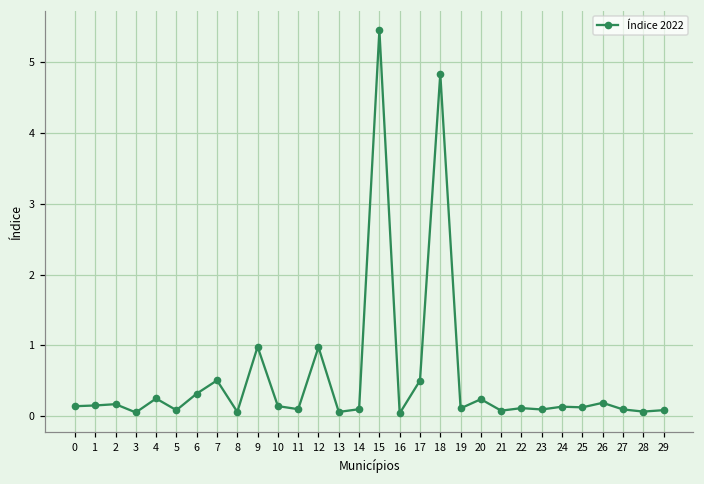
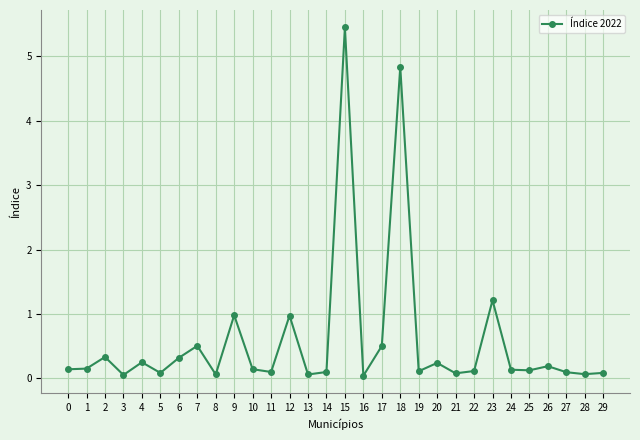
  {
    "0": 0.1,
    "1": 0.2,
-   "2": 0.2,
+   "2": 0.3,
    "3": 0.1,
    "4": 0.3,
    "5": 0.1,
    "6": 0.3,
    "7": 0.5,
    "8": 0.1,
    "9": 1.0,
    "10": 0.1,
    "11": 0.1,
    "12": 1.0,
    "13": 0.1,
    "14": 0.1,
    "15": 5.5,
    "16": 0.0,
    "17": 0.5,
    "18": 4.8,
    "19": 0.1,
    "20": 0.2,
    "21": 0.1,
    "22": 0.1,
-   "23": 0.1,
+   "23": 1.2,
    "24": 0.1,
    "25": 0.1,
    "26": 0.2,
    "27": 0.1,
    "28": 0.1,
    "29": 0.1
  }
